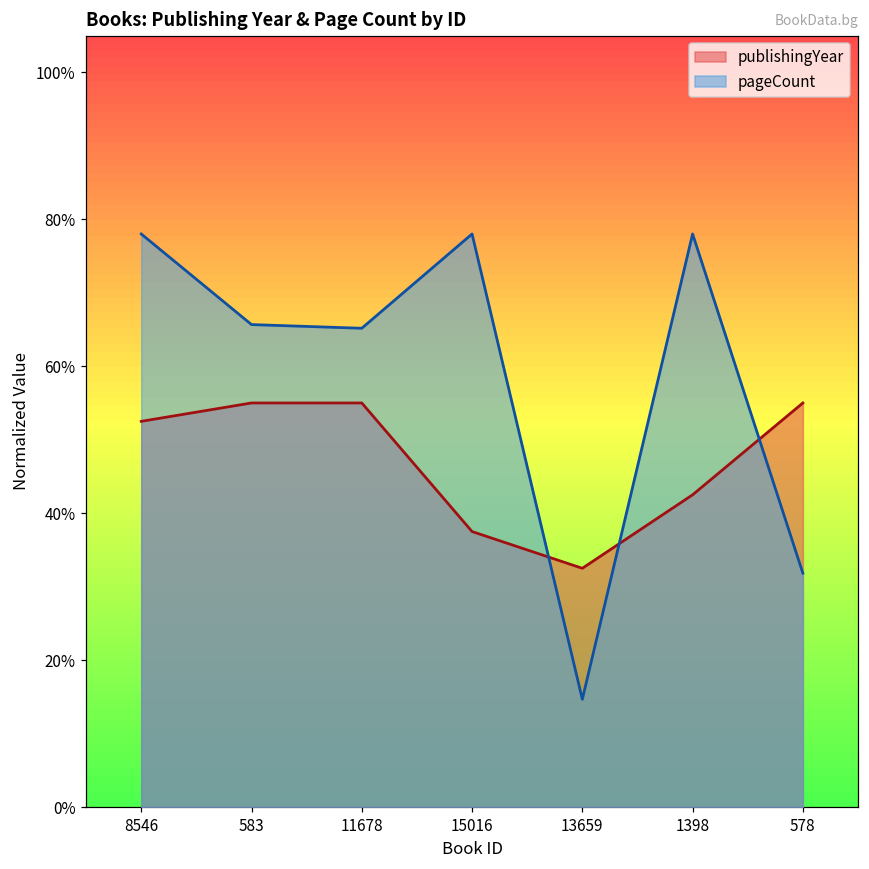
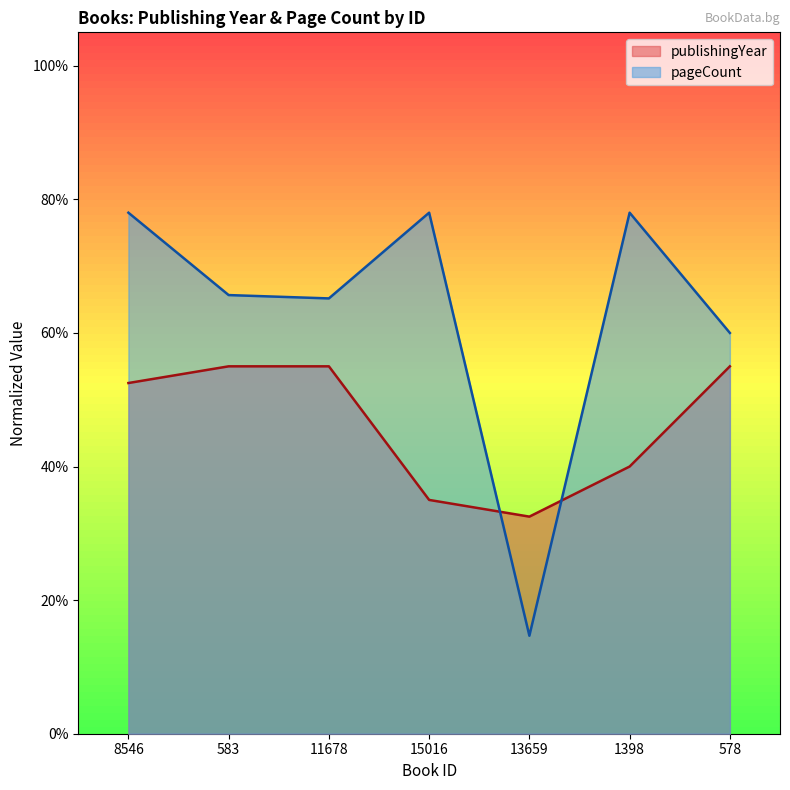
  {
    "publishingYear": {
      "8546": "53%",
      "583": "55%",
      "11678": "55%",
-     "15016": "38%",
+     "15016": "35%",
      "13659": "33%",
-     "1398": "43%",
+     "1398": "40%",
      "578": "55%"
    },
    "pageCount": {
      "8546": "78%",
      "583": "66%",
      "11678": "65%",
      "15016": "78%",
      "13659": "15%",
      "1398": "78%",
-     "578": "32%"
+     "578": "60%"
    }
  }
